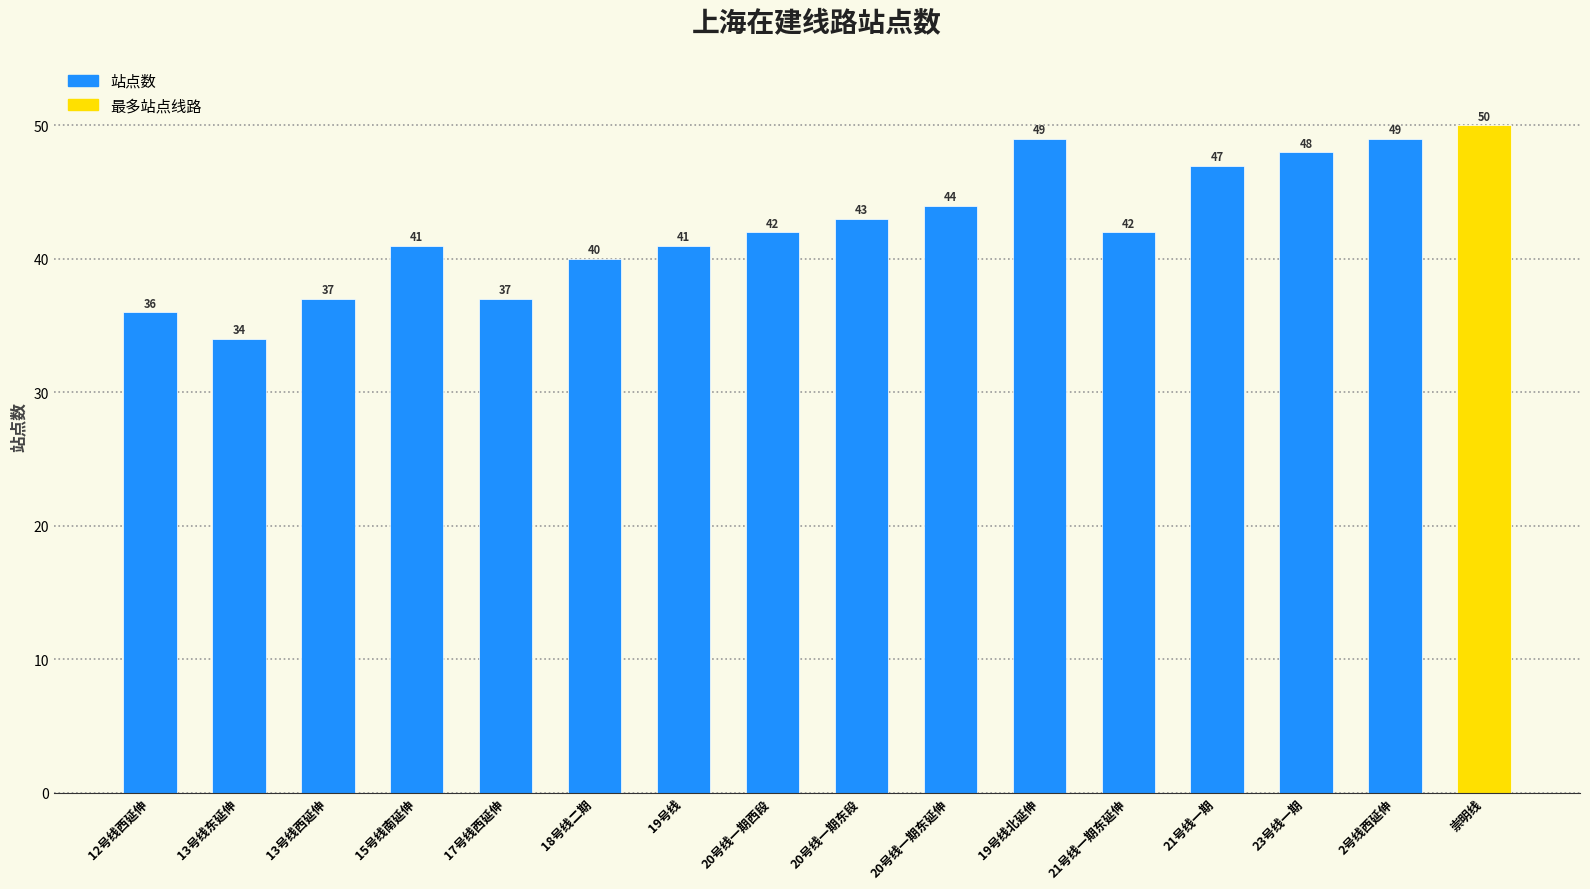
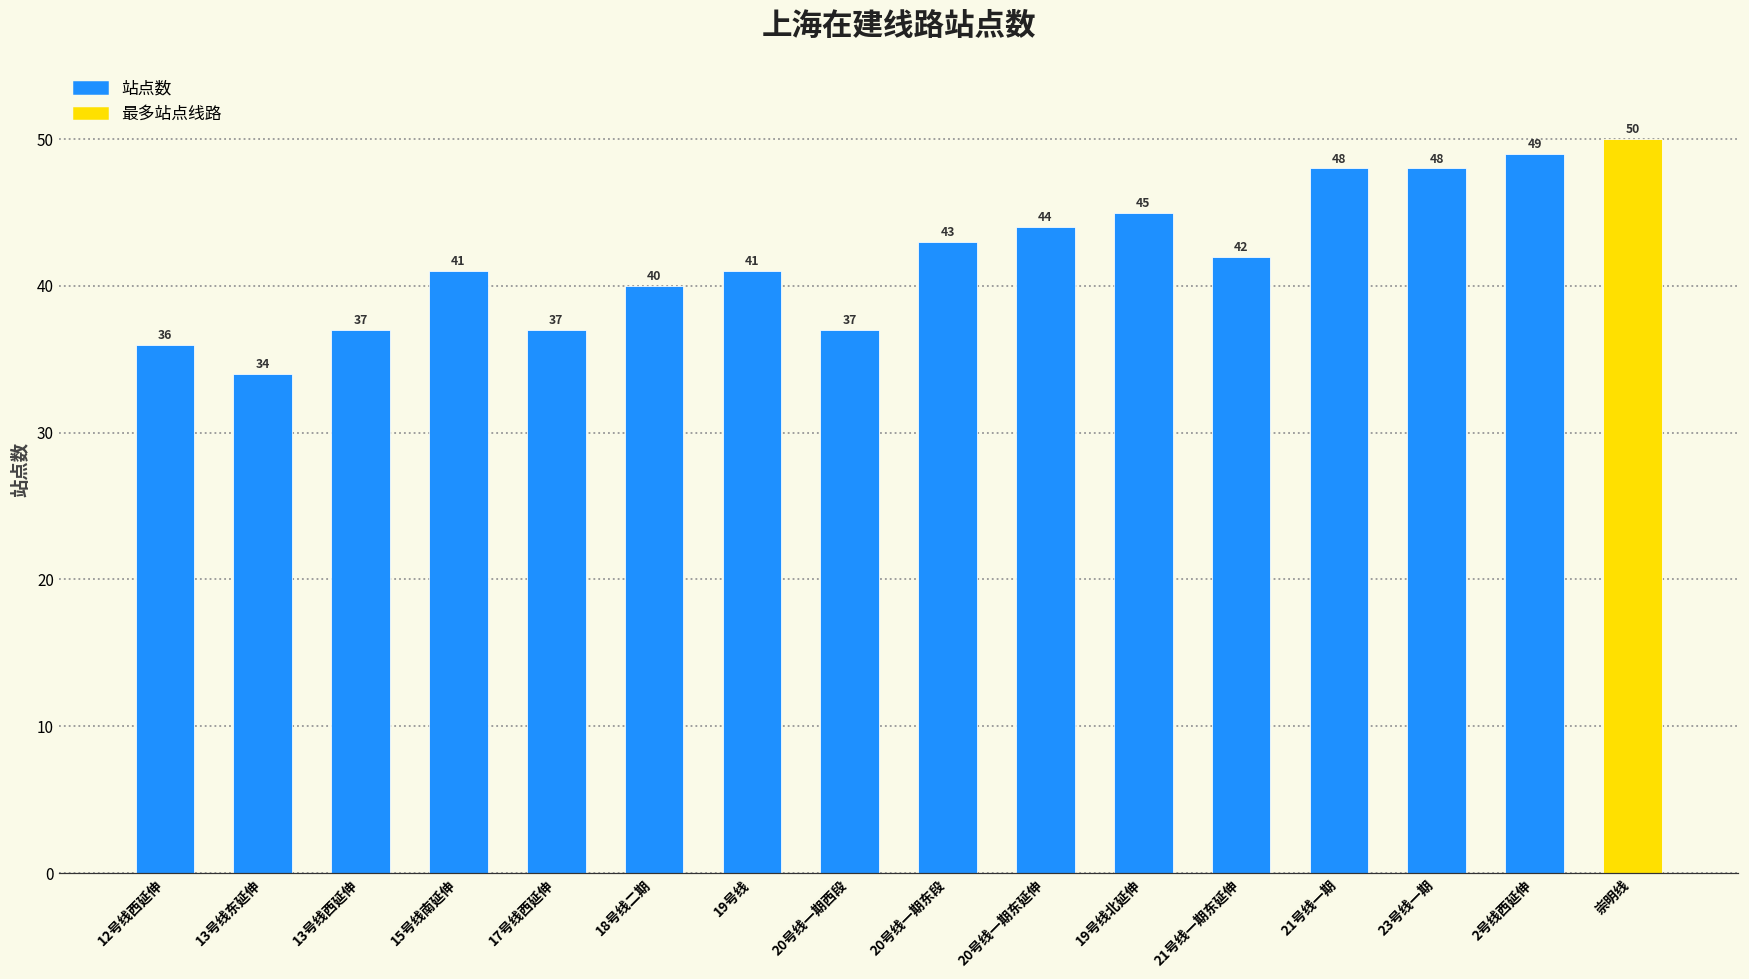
  {
    "12号线西延伸": 36,
    "13号线东延伸": 34,
    "13号线西延伸": 37,
    "15号线南延伸": 41,
    "17号线西延伸": 37,
    "18号线二期": 40,
    "19号线": 41,
-   "20号线一期西段": 42,
+   "20号线一期西段": 37,
    "20号线一期东段": 43,
    "20号线一期东延伸": 44,
-   "19号线北延伸": 49,
+   "19号线北延伸": 45,
    "21号线一期东延伸": 42,
-   "21号线一期": 47,
+   "21号线一期": 48,
    "23号线一期": 48,
    "2号线西延伸": 49,
    "崇明线": 50
  }
